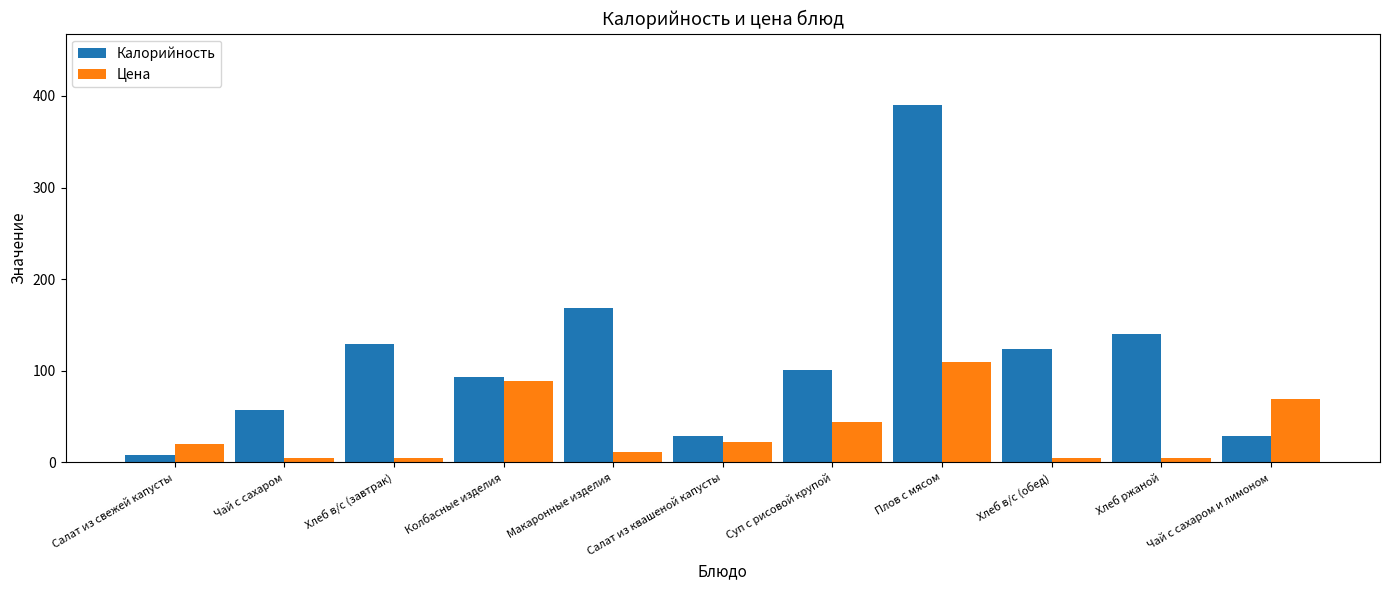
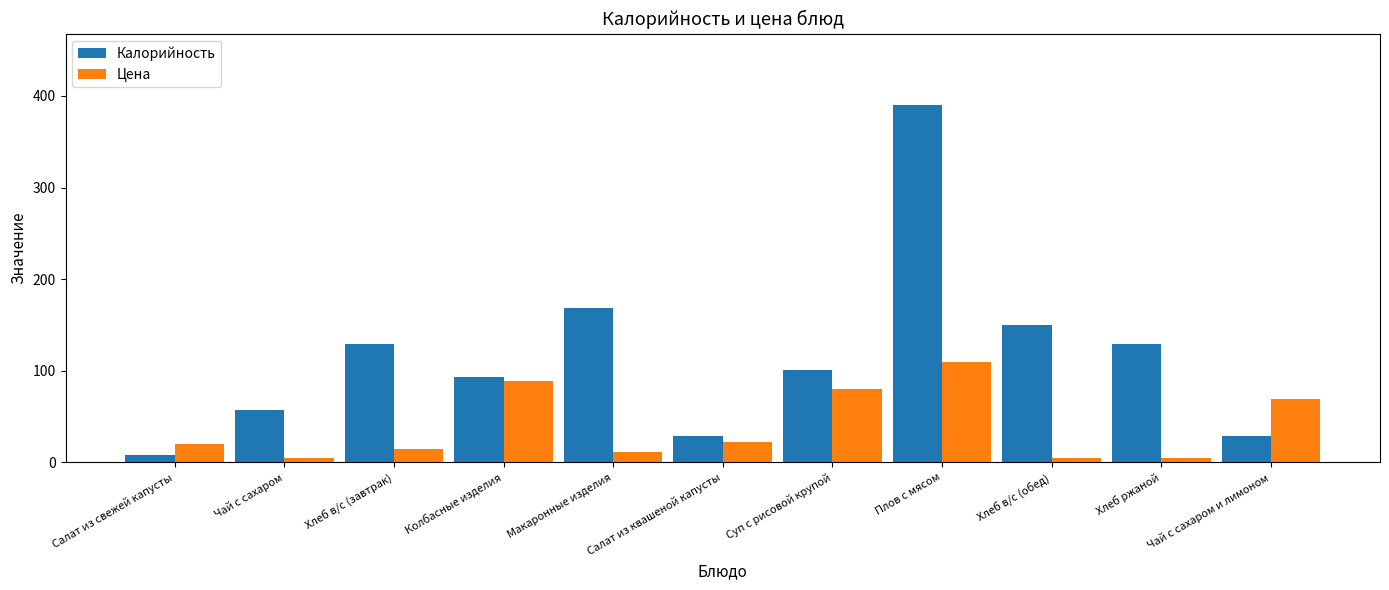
  {
    "Калорийность": {
      "Салат из свежей капусты": 10,
      "Чай с сахаром": 60,
      "Хлеб в/с (завтрак)": 130,
      "Колбасные изделия": 90,
      "Макаронные изделия": 170,
      "Салат из квашеной капусты": 30,
      "Суп с рисовой крупой": 100,
      "Плов с мясом": 390,
-     "Хлеб в/с (обед)": 120,
-     "Хлеб ржаной": 140,
+     "Хлеб в/с (обед)": 150,
+     "Хлеб ржаной": 130,
      "Чай с сахаром и лимоном": 30
    },
    "Цена": {
      "Салат из свежей капусты": 20,
      "Чай с сахаром": 0,
-     "Хлеб в/с (завтрак)": 5,
+     "Хлеб в/с (завтрак)": 14,
      "Колбасные изделия": 90,
      "Макаронные изделия": 10,
      "Салат из квашеной капусты": 20,
-     "Суп с рисовой крупой": 40,
+     "Суп с рисовой крупой": 80,
      "Плов с мясом": 110,
      "Хлеб в/с (обед)": 10,
      "Хлеб ржаной": 10,
      "Чай с сахаром и лимоном": 70
    }
  }
